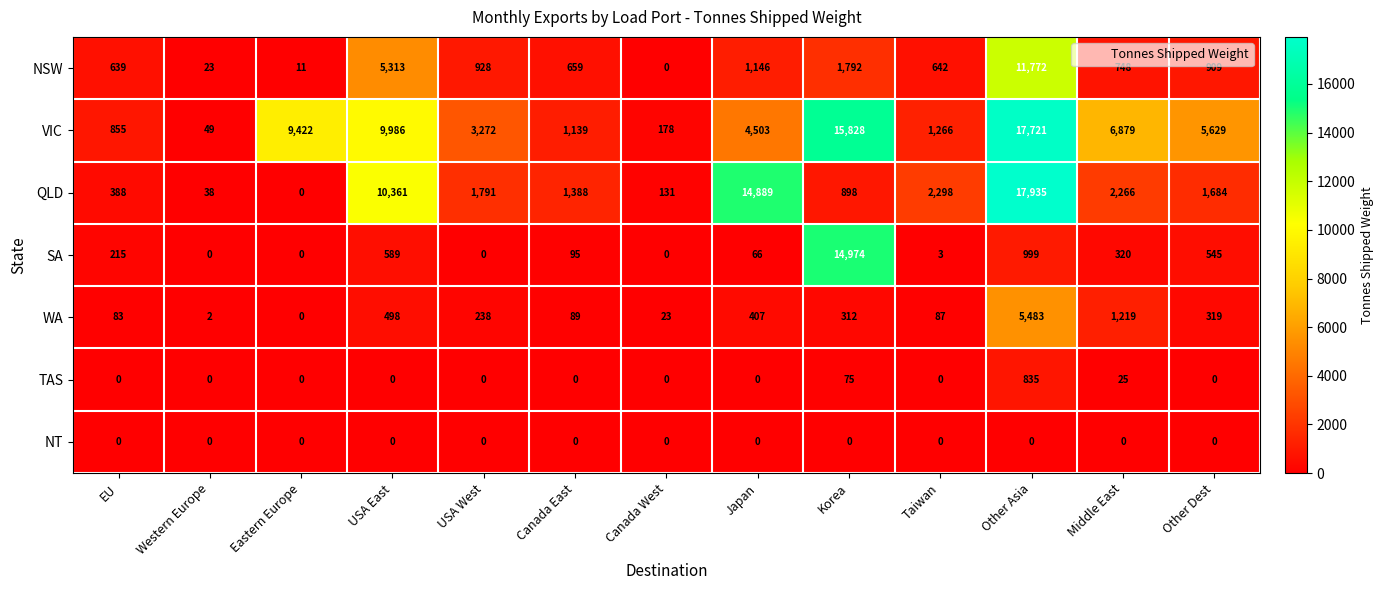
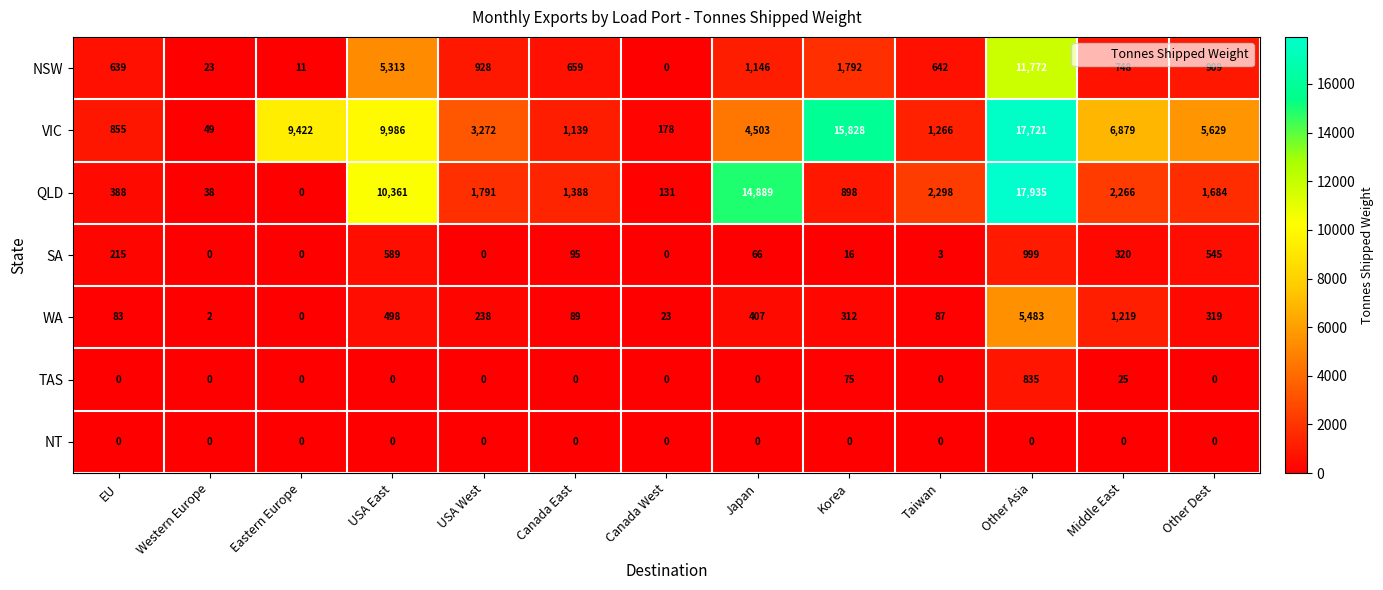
  {
    "NSW": {
      "EU": "639",
      "Western Europe": "23",
      "Eastern Europe": "11",
      "USA East": "5,313",
      "USA West": "928",
      "Canada East": "659",
      "Canada West": "0",
      "Japan": "1,146",
      "Korea": "1,792",
      "Taiwan": "642",
      "Other Asia": "11,772"
    },
    "VIC": {
      "EU": "855",
      "Western Europe": "49",
      "Eastern Europe": "9,422",
      "USA East": "9,986",
      "USA West": "3,272",
      "Canada East": "1,139",
      "Canada West": "178",
      "Japan": "4,503",
      "Korea": "15,828",
      "Taiwan": "1,266",
      "Other Asia": "17,721",
      "Middle East": "6,879",
      "Other Dest": "5,629"
    },
    "QLD": {
      "EU": "388",
      "Western Europe": "38",
      "Eastern Europe": "0",
      "USA East": "10,361",
      "USA West": "1,791",
      "Canada East": "1,388",
      "Canada West": "131",
      "Japan": "14,889",
      "Korea": "898",
      "Taiwan": "2,298",
      "Other Asia": "17,935",
      "Middle East": "2,266",
      "Other Dest": "1,684"
    },
    "SA": {
      "EU": "215",
      "Western Europe": "0",
      "Eastern Europe": "0",
      "USA East": "589",
      "USA West": "0",
      "Canada East": "95",
      "Canada West": "0",
      "Japan": "66",
-     "Korea": "14,974",
+     "Korea": "16",
      "Taiwan": "3",
      "Other Asia": "999",
      "Middle East": "320",
      "Other Dest": "545"
    },
    "WA": {
      "EU": "83",
      "Western Europe": "2",
      "Eastern Europe": "0",
      "USA East": "498",
      "USA West": "238",
      "Canada East": "89",
      "Canada West": "23",
      "Japan": "407",
      "Korea": "312",
      "Taiwan": "87",
      "Other Asia": "5,483",
      "Middle East": "1,219",
      "Other Dest": "319"
    },
    "TAS": {
      "EU": "0",
      "Western Europe": "0",
      "Eastern Europe": "0",
      "USA East": "0",
      "USA West": "0",
      "Canada East": "0",
      "Canada West": "0",
      "Japan": "0",
      "Korea": "75",
      "Taiwan": "0",
      "Other Asia": "835",
      "Middle East": "25",
      "Other Dest": "0"
    },
    "NT": {
      "EU": "0",
      "Western Europe": "0",
      "Eastern Europe": "0",
      "USA East": "0",
      "USA West": "0",
      "Canada East": "0",
      "Canada West": "0",
      "Japan": "0",
      "Korea": "0",
      "Taiwan": "0",
      "Other Asia": "0",
      "Middle East": "0",
      "Other Dest": "0"
    }
  }
